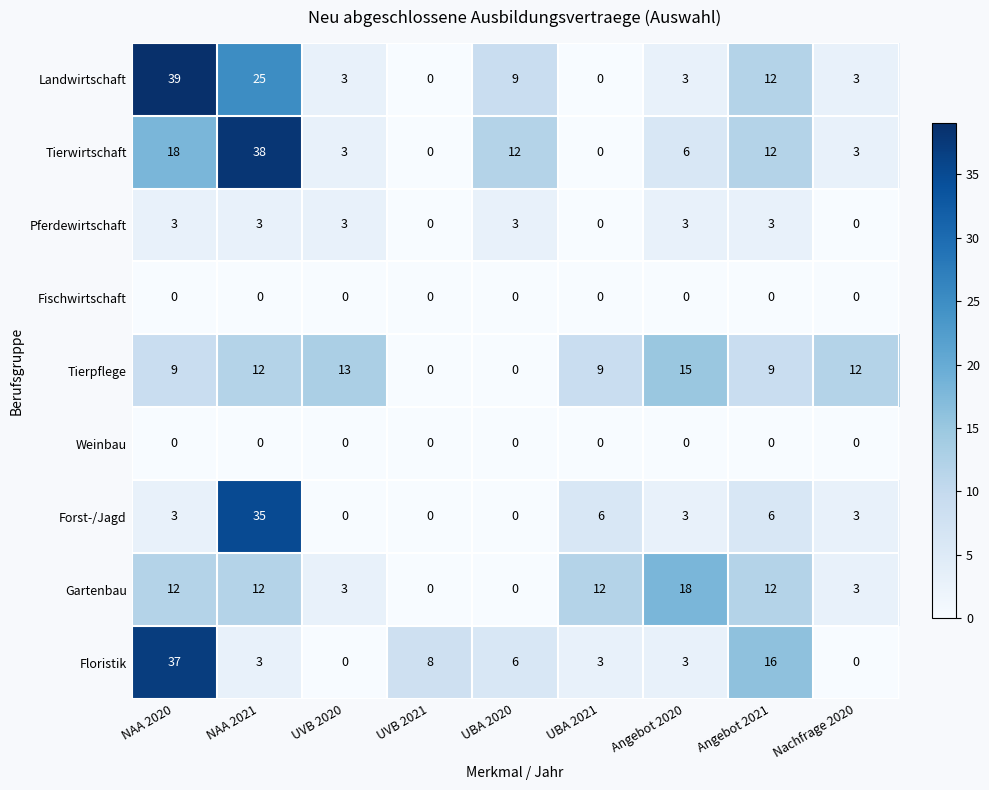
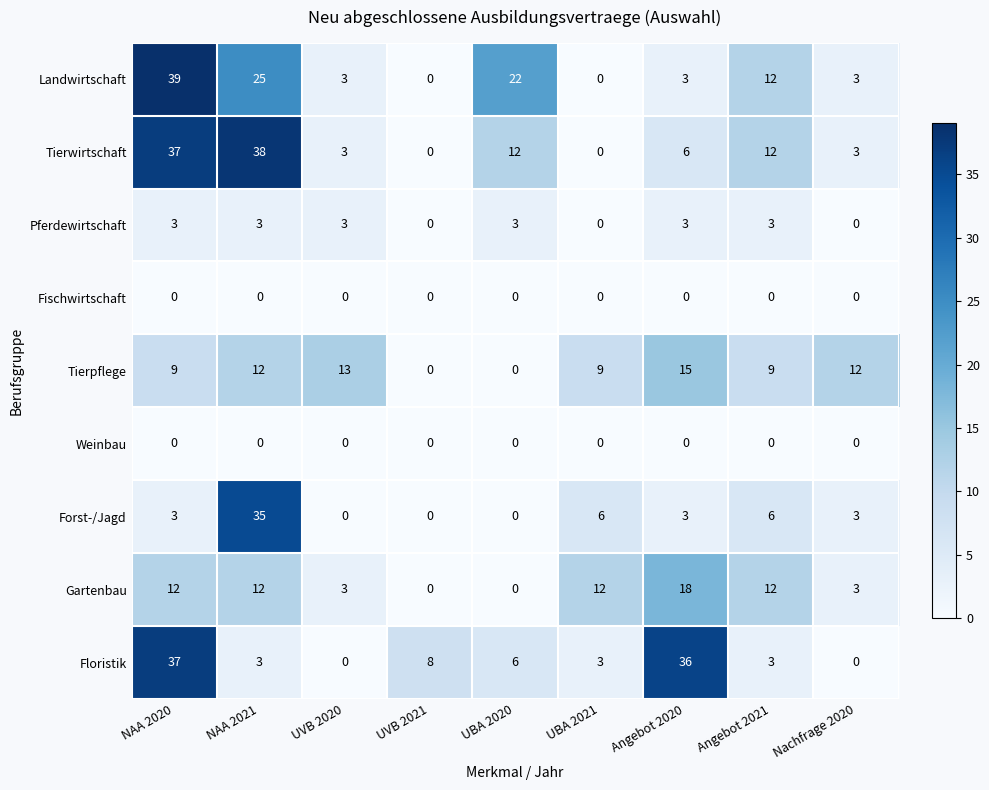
  {
    "Landwirtschaft": {
      "NAA 2020": 39,
      "NAA 2021": 25,
      "UVB 2020": 3,
      "UVB 2021": 0,
-     "UBA 2020": 9,
+     "UBA 2020": 22,
      "UBA 2021": 0,
      "Angebot 2020": 3,
      "Angebot 2021": 12,
      "Nachfrage 2020": 3
    },
    "Tierwirtschaft": {
-     "NAA 2020": 18,
+     "NAA 2020": 37,
      "NAA 2021": 38,
      "UVB 2020": 3,
      "UVB 2021": 0,
      "UBA 2020": 12,
      "UBA 2021": 0,
      "Angebot 2020": 6,
      "Angebot 2021": 12,
      "Nachfrage 2020": 3
    },
    "Pferdewirtschaft": {
      "NAA 2020": 3,
      "NAA 2021": 3,
      "UVB 2020": 3,
      "UVB 2021": 0,
      "UBA 2020": 3,
      "UBA 2021": 0,
      "Angebot 2020": 3,
      "Angebot 2021": 3,
      "Nachfrage 2020": 0
    },
    "Fischwirtschaft": {
      "NAA 2020": 0,
      "NAA 2021": 0,
      "UVB 2020": 0,
      "UVB 2021": 0,
      "UBA 2020": 0,
      "UBA 2021": 0,
      "Angebot 2020": 0,
      "Angebot 2021": 0,
      "Nachfrage 2020": 0
    },
    "Tierpflege": {
      "NAA 2020": 9,
      "NAA 2021": 12,
      "UVB 2020": 13,
      "UVB 2021": 0,
      "UBA 2020": 0,
      "UBA 2021": 9,
      "Angebot 2020": 15,
      "Angebot 2021": 9,
      "Nachfrage 2020": 12
    },
    "Weinbau": {
      "NAA 2020": 0,
      "NAA 2021": 0,
      "UVB 2020": 0,
      "UVB 2021": 0,
      "UBA 2020": 0,
      "UBA 2021": 0,
      "Angebot 2020": 0,
      "Angebot 2021": 0,
      "Nachfrage 2020": 0
    },
    "Forst-/Jagd": {
      "NAA 2020": 3,
      "NAA 2021": 35,
      "UVB 2020": 0,
      "UVB 2021": 0,
      "UBA 2020": 0,
      "UBA 2021": 6,
      "Angebot 2020": 3,
      "Angebot 2021": 6,
      "Nachfrage 2020": 3
    },
    "Gartenbau": {
      "NAA 2020": 12,
      "NAA 2021": 12,
      "UVB 2020": 3,
      "UVB 2021": 0,
      "UBA 2020": 0,
      "UBA 2021": 12,
      "Angebot 2020": 18,
      "Angebot 2021": 12,
      "Nachfrage 2020": 3
    },
    "Floristik": {
      "NAA 2020": 37,
      "NAA 2021": 3,
      "UVB 2020": 0,
      "UVB 2021": 8,
      "UBA 2020": 6,
      "UBA 2021": 3,
-     "Angebot 2020": 3,
-     "Angebot 2021": 16,
+     "Angebot 2020": 36,
+     "Angebot 2021": 3,
      "Nachfrage 2020": 0
    }
  }
